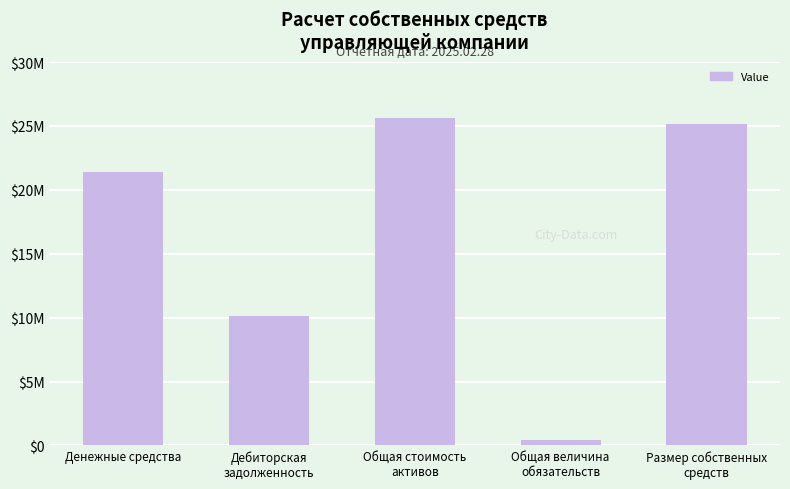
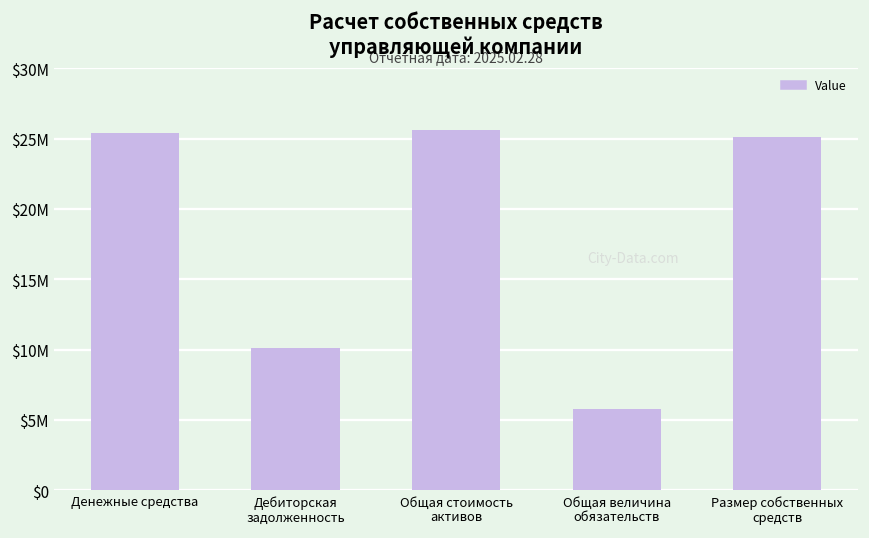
  {
-   "Денежные средства": "$21400000",
+   "Денежные средства": "$25400000",
    "Дебиторская задолженность": "$10100000",
    "Общая стоимость активов": "$25600000",
-   "Общая величина обязательств": "$500000",
+   "Общая величина обязательств": "$5700000",
    "Размер собственных средств": "$25100000"
  }
